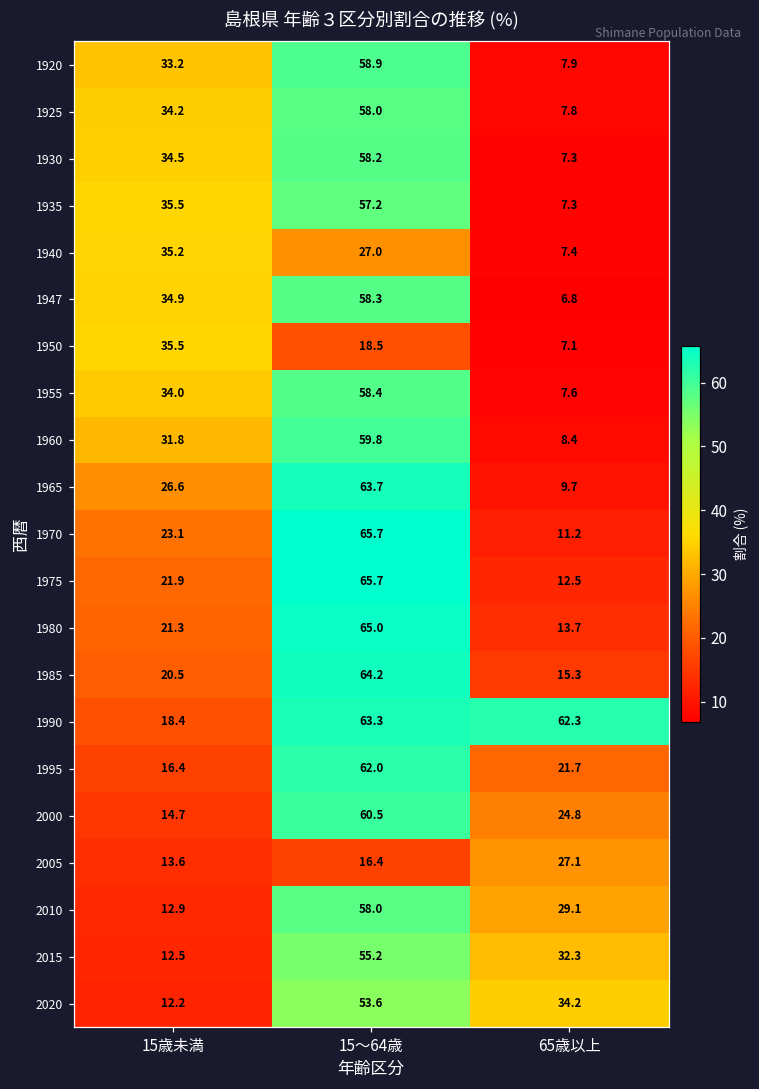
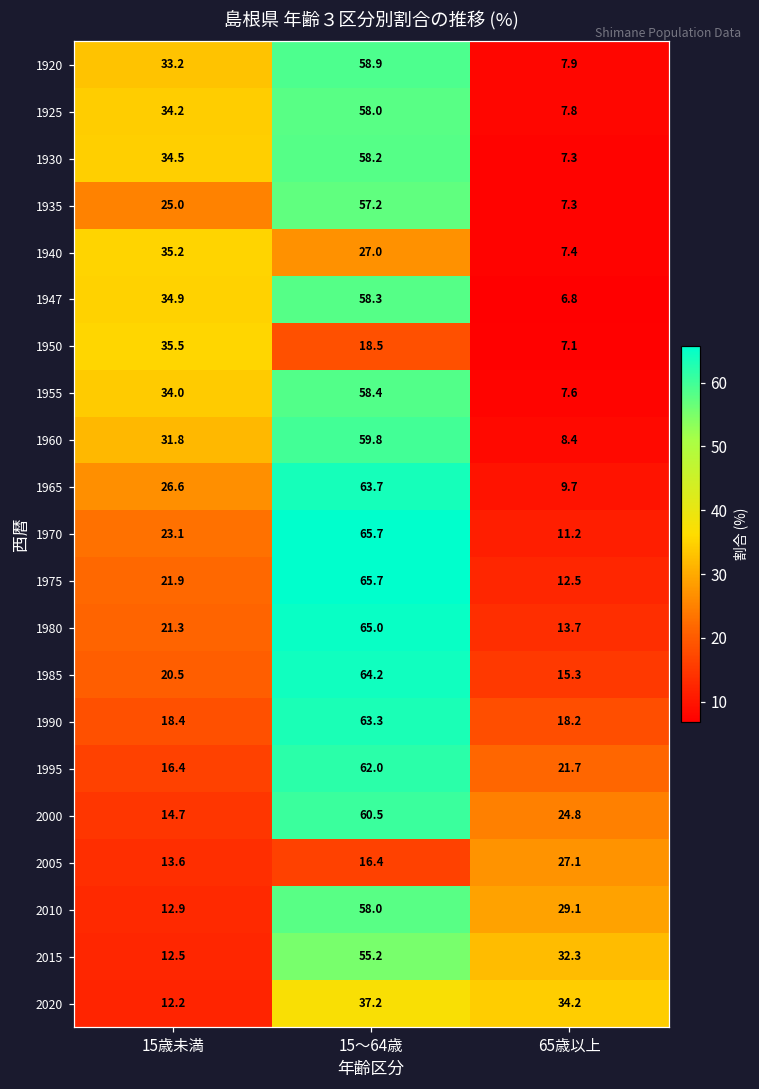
  {
    "1920": {
      "15歳未満": 33.2,
      "15～64歳": 58.9,
      "65歳以上": 7.9
    },
    "1925": {
      "15歳未満": 34.2,
      "15～64歳": 58.0,
      "65歳以上": 7.8
    },
    "1930": {
      "15歳未満": 34.5,
      "15～64歳": 58.2,
      "65歳以上": 7.3
    },
    "1935": {
-     "15歳未満": 35.5,
+     "15歳未満": 25.0,
      "15～64歳": 57.2,
      "65歳以上": 7.3
    },
    "1940": {
      "15歳未満": 35.2,
      "15～64歳": 27.0,
      "65歳以上": 7.4
    },
    "1947": {
      "15歳未満": 34.9,
      "15～64歳": 58.3,
      "65歳以上": 6.8
    },
    "1950": {
      "15歳未満": 35.5,
      "15～64歳": 18.5,
      "65歳以上": 7.1
    },
    "1955": {
      "15歳未満": 34.0,
      "15～64歳": 58.4,
      "65歳以上": 7.6
    },
    "1960": {
      "15歳未満": 31.8,
      "15～64歳": 59.8,
      "65歳以上": 8.4
    },
    "1965": {
      "15歳未満": 26.6,
      "15～64歳": 63.7,
      "65歳以上": 9.7
    },
    "1970": {
      "15歳未満": 23.1,
      "15～64歳": 65.7,
      "65歳以上": 11.2
    },
    "1975": {
      "15歳未満": 21.9,
      "15～64歳": 65.7,
      "65歳以上": 12.5
    },
    "1980": {
      "15歳未満": 21.3,
      "15～64歳": 65.0,
      "65歳以上": 13.7
    },
    "1985": {
      "15歳未満": 20.5,
      "15～64歳": 64.2,
      "65歳以上": 15.3
    },
    "1990": {
      "15歳未満": 18.4,
      "15～64歳": 63.3,
-     "65歳以上": 62.3
+     "65歳以上": 18.2
    },
    "1995": {
      "15歳未満": 16.4,
      "15～64歳": 62.0,
      "65歳以上": 21.7
    },
    "2000": {
      "15歳未満": 14.7,
      "15～64歳": 60.5,
      "65歳以上": 24.8
    },
    "2005": {
      "15歳未満": 13.6,
      "15～64歳": 16.4,
      "65歳以上": 27.1
    },
    "2010": {
      "15歳未満": 12.9,
      "15～64歳": 58.0,
      "65歳以上": 29.1
    },
    "2015": {
      "15歳未満": 12.5,
      "15～64歳": 55.2,
      "65歳以上": 32.3
    },
    "2020": {
      "15歳未満": 12.2,
-     "15～64歳": 53.6,
+     "15～64歳": 37.2,
      "65歳以上": 34.2
    }
  }
